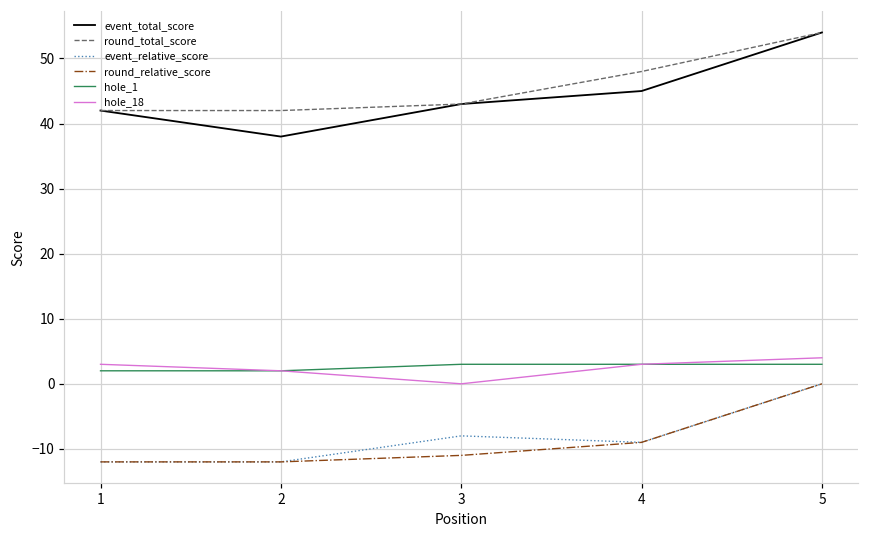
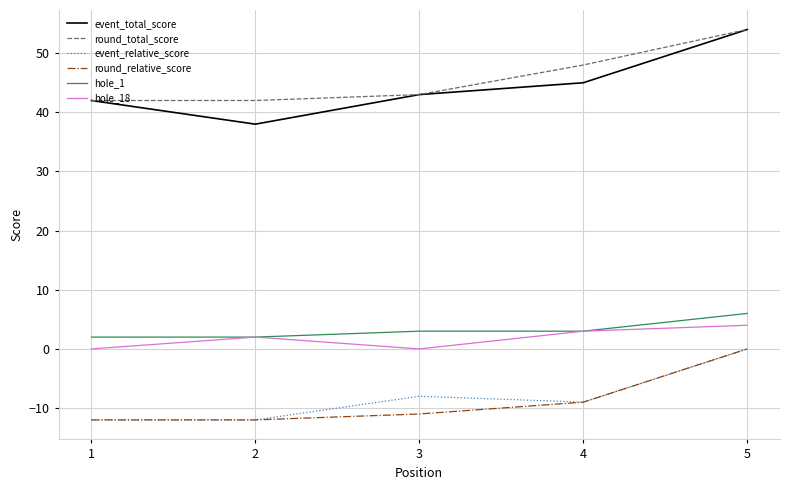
  {
    "event_total_score": {
      "2": 38,
      "4": 45
    },
    "round_total_score": {
      "2": 42,
      "4": 48
    },
    "event_relative_score": {
      "3": -8
    },
    "round_relative_score": {
      "3": -11
    },
    "hole_1": {
      "1": 2,
      "3": 3,
-     "5": 3
+     "5": 6
    },
    "hole_18": {
-     "1": 3,
+     "1": 0,
      "3": 0,
      "5": 4
    }
  }
